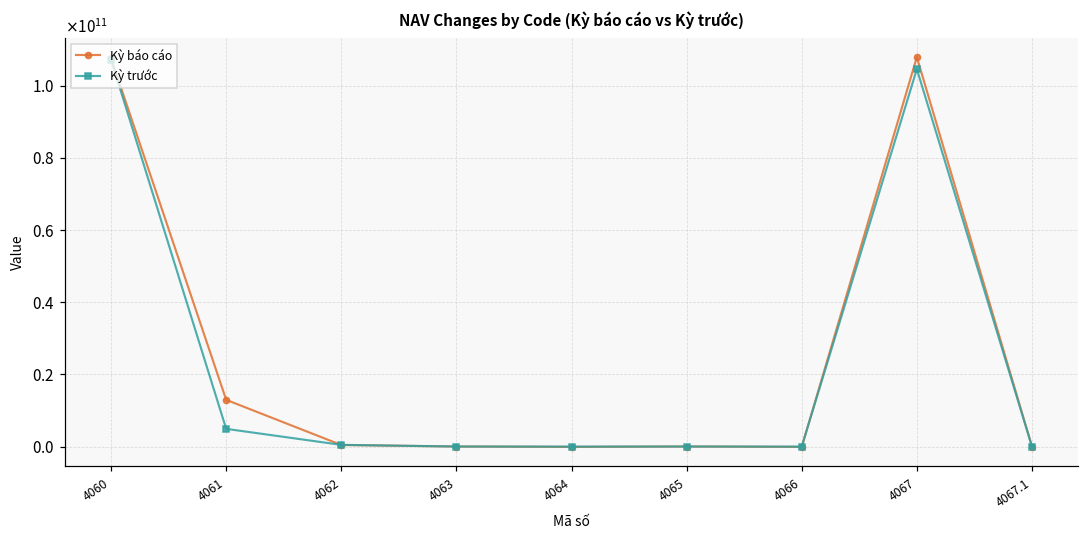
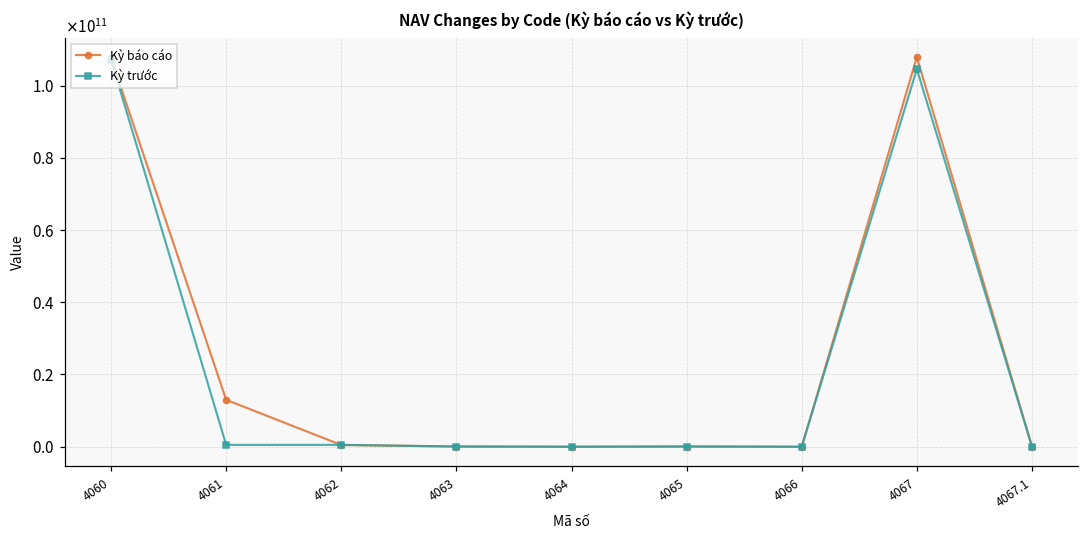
  {
    "Kỳ báo cáo": {
      "4061": 13000000000,
      "4067": 108000000000
    },
    "Kỳ trước": {
-     "4061": 5000000000,
+     "4061": 0,
      "4067": 105000000000
    }
  }
